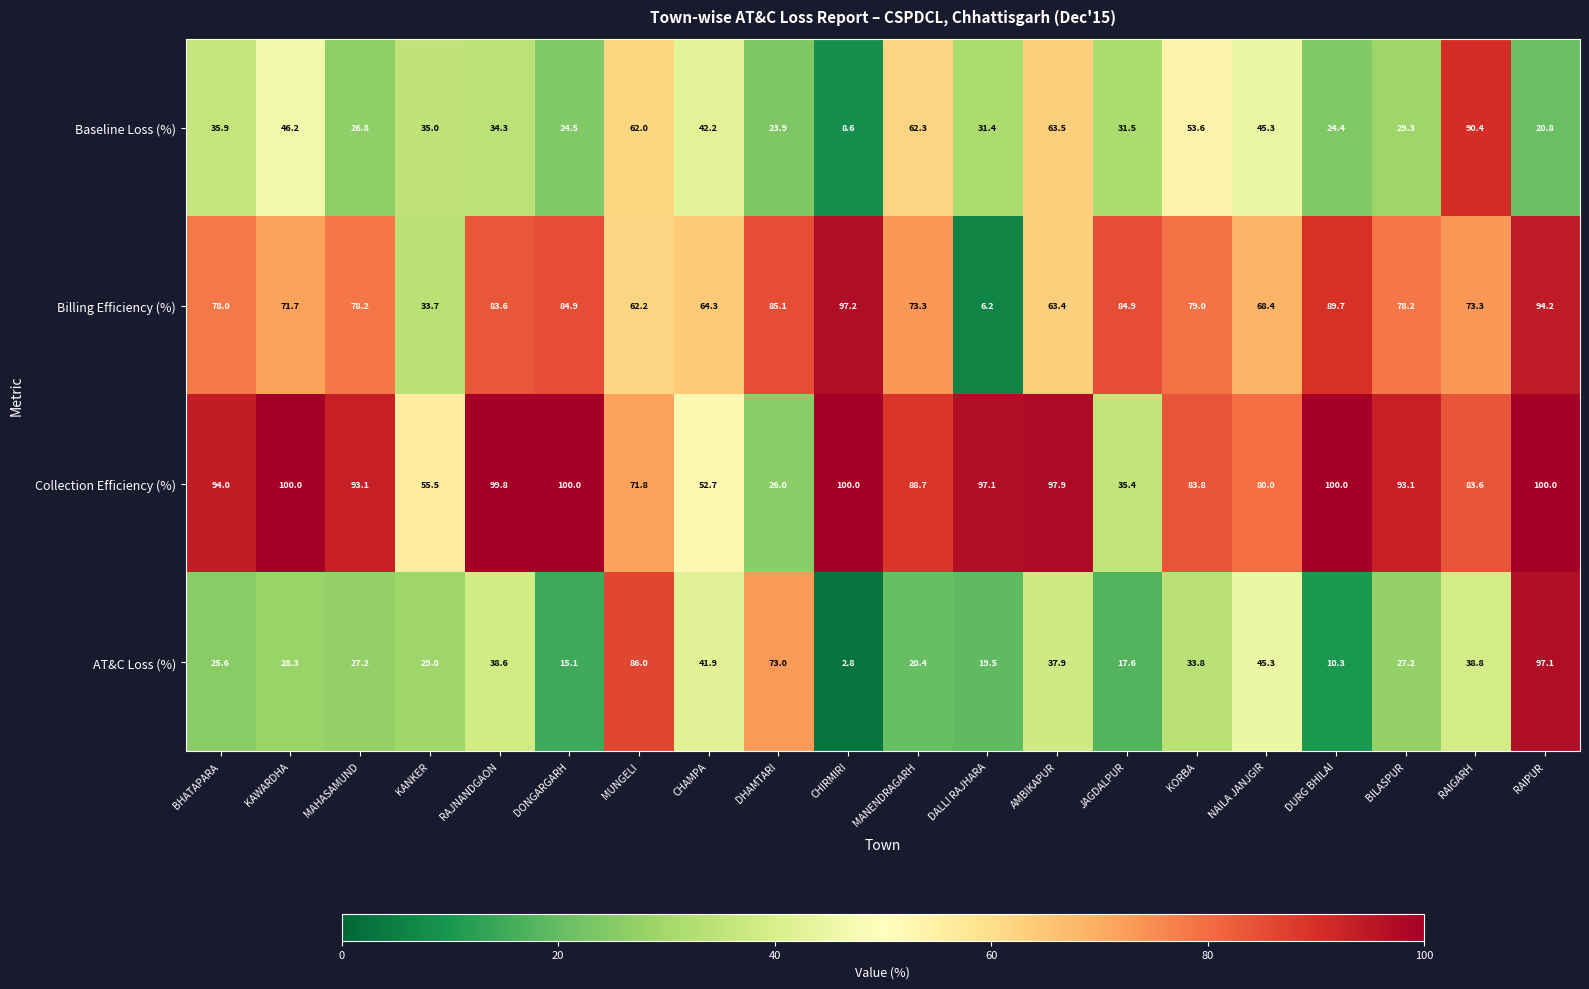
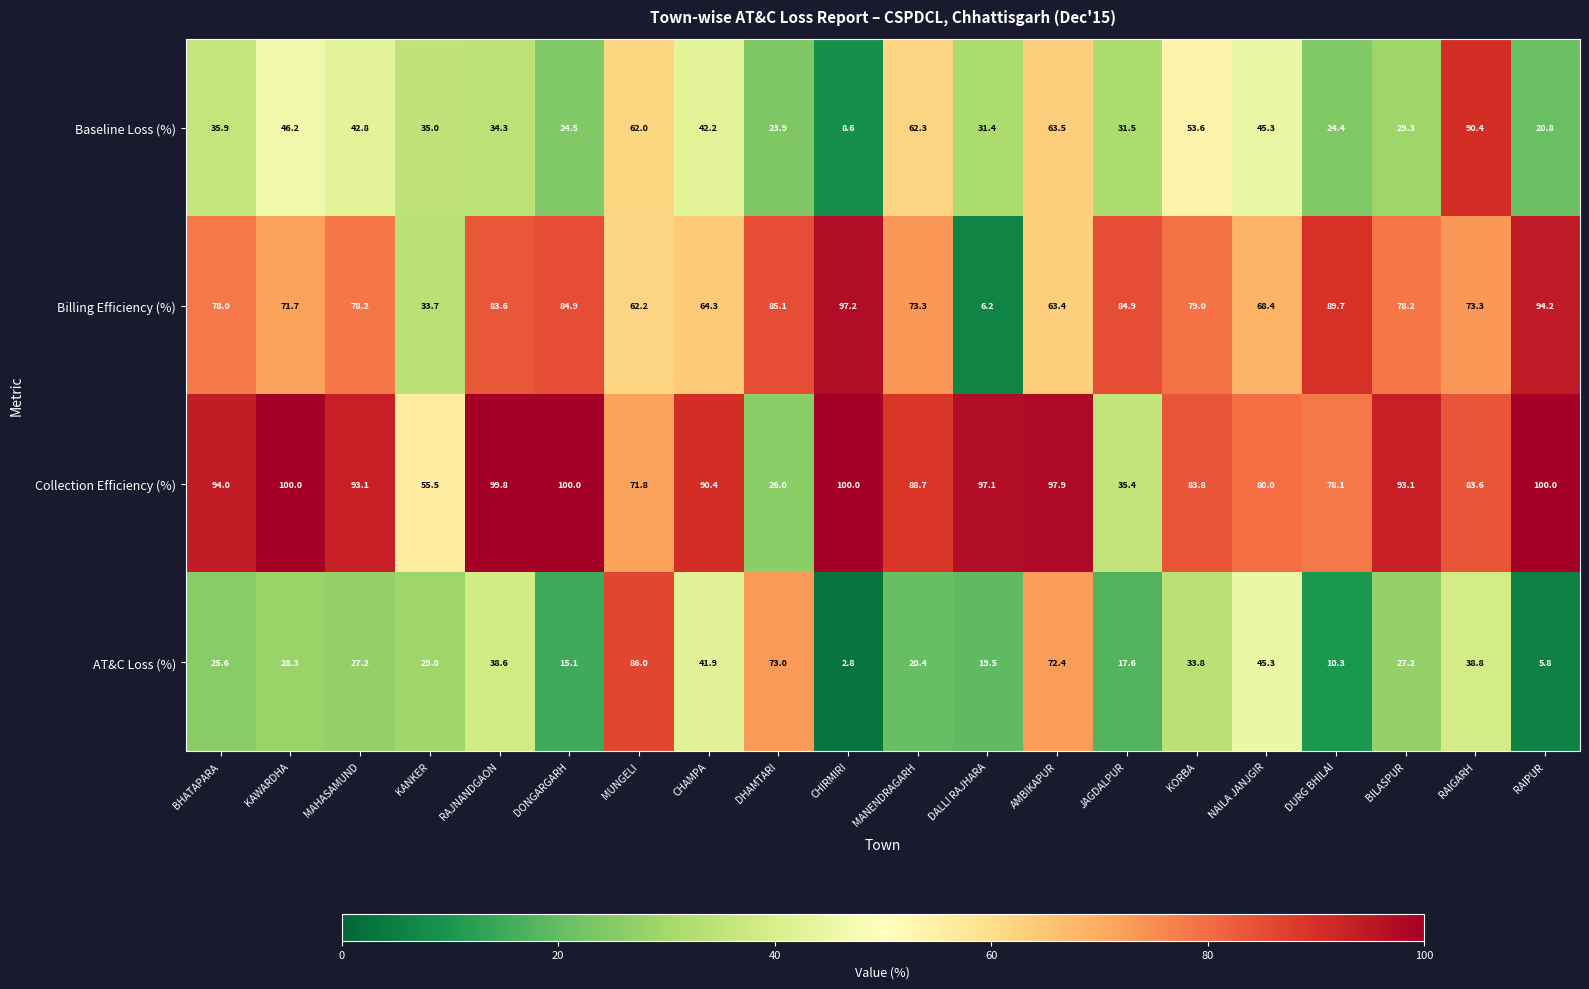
  {
    "Baseline Loss (%)": {
      "BHATAPARA": 35.9,
      "KAWARDHA": 46.2,
-     "MAHASAMUND": 26.8,
+     "MAHASAMUND": 42.8,
      "KANKER": 35.0,
      "RAJNANDGAON": 34.3,
      "DONGARGARH": 24.5,
      "MUNGELI": 62.0,
      "CHAMPA": 42.2,
      "DHAMTARI": 23.9,
      "CHIRMIRI": 8.6,
      "MANENDRAGARH": 62.3,
      "DALLI RAJHARA": 31.4,
      "AMBIKAPUR": 63.5,
      "JAGDALPUR": 31.5,
      "KORBA": 53.6,
      "NAILA JANJGIR": 45.3,
      "DURG BHILAI": 24.4,
      "BILASPUR": 29.3,
      "RAIGARH": 90.4,
      "RAIPUR": 20.8
    },
    "Billing Efficiency (%)": {
      "BHATAPARA": 78.0,
      "KAWARDHA": 71.7,
      "MAHASAMUND": 78.2,
      "KANKER": 33.7,
      "RAJNANDGAON": 83.6,
      "DONGARGARH": 84.9,
      "MUNGELI": 62.2,
      "CHAMPA": 64.3,
      "DHAMTARI": 85.1,
      "CHIRMIRI": 97.2,
      "MANENDRAGARH": 73.3,
      "DALLI RAJHARA": 6.2,
      "AMBIKAPUR": 63.4,
      "JAGDALPUR": 84.9,
      "KORBA": 79.0,
      "NAILA JANJGIR": 68.4,
      "DURG BHILAI": 89.7,
      "BILASPUR": 78.2,
      "RAIGARH": 73.3,
      "RAIPUR": 94.2
    },
    "Collection Efficiency (%)": {
      "BHATAPARA": 94.0,
      "KAWARDHA": 100.0,
      "MAHASAMUND": 93.1,
      "KANKER": 55.5,
      "RAJNANDGAON": 99.8,
      "DONGARGARH": 100.0,
      "MUNGELI": 71.8,
-     "CHAMPA": 52.7,
+     "CHAMPA": 90.4,
      "DHAMTARI": 26.0,
      "CHIRMIRI": 100.0,
      "MANENDRAGARH": 88.7,
      "DALLI RAJHARA": 97.1,
      "AMBIKAPUR": 97.9,
      "JAGDALPUR": 35.4,
      "KORBA": 83.8,
      "NAILA JANJGIR": 80.0,
-     "DURG BHILAI": 100.0,
+     "DURG BHILAI": 78.1,
      "BILASPUR": 93.1,
      "RAIGARH": 83.6,
      "RAIPUR": 100.0
    },
    "AT&C Loss (%)": {
      "BHATAPARA": 25.6,
      "KAWARDHA": 28.3,
      "MAHASAMUND": 27.2,
      "KANKER": 29.0,
      "RAJNANDGAON": 38.6,
      "DONGARGARH": 15.1,
      "MUNGELI": 86.0,
      "CHAMPA": 41.9,
      "DHAMTARI": 73.0,
      "CHIRMIRI": 2.8,
      "MANENDRAGARH": 20.4,
      "DALLI RAJHARA": 19.5,
-     "AMBIKAPUR": 37.9,
+     "AMBIKAPUR": 72.4,
      "JAGDALPUR": 17.6,
      "KORBA": 33.8,
      "NAILA JANJGIR": 45.3,
      "DURG BHILAI": 10.3,
      "BILASPUR": 27.2,
      "RAIGARH": 38.8,
-     "RAIPUR": 97.1
+     "RAIPUR": 5.8
    }
  }
